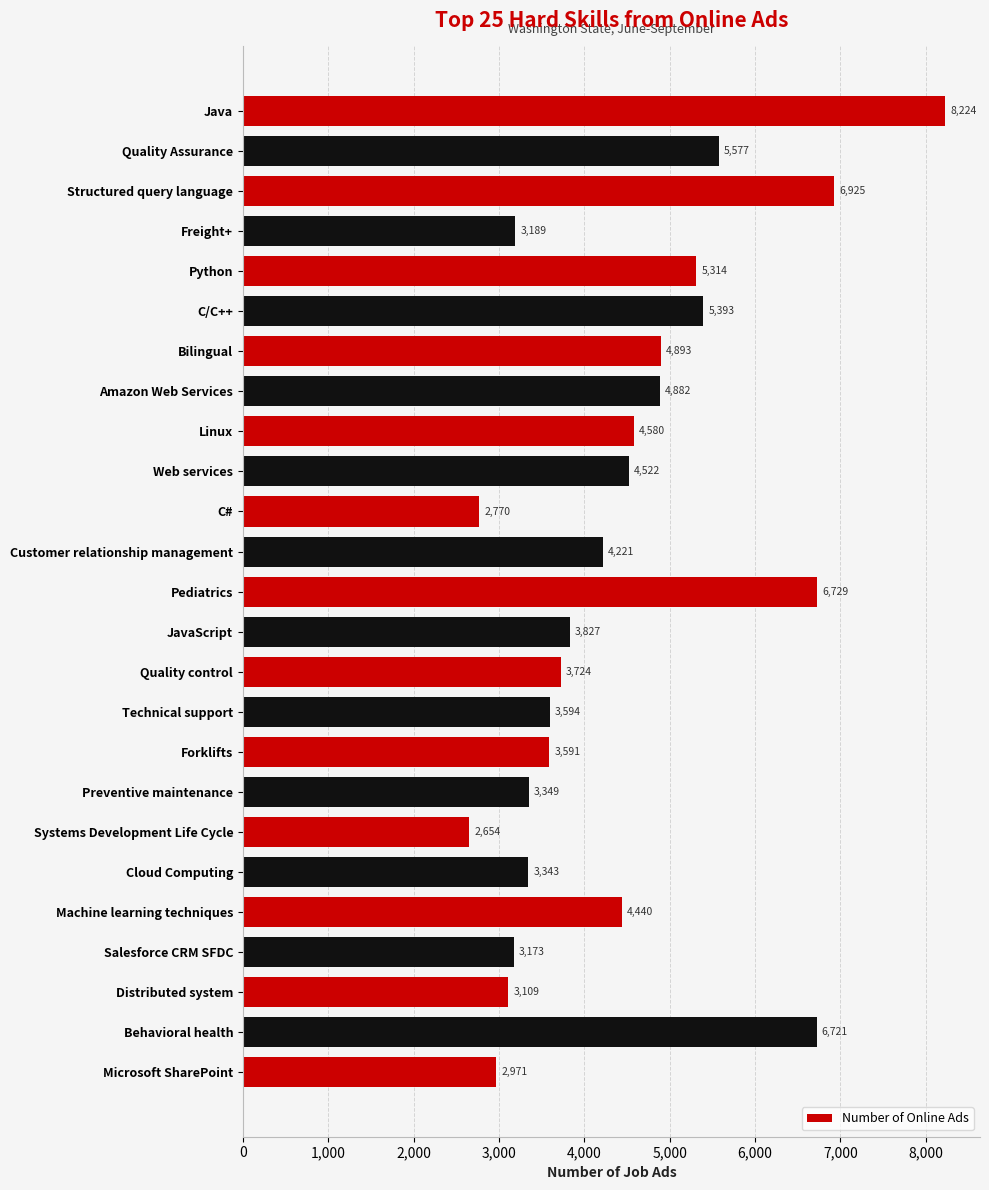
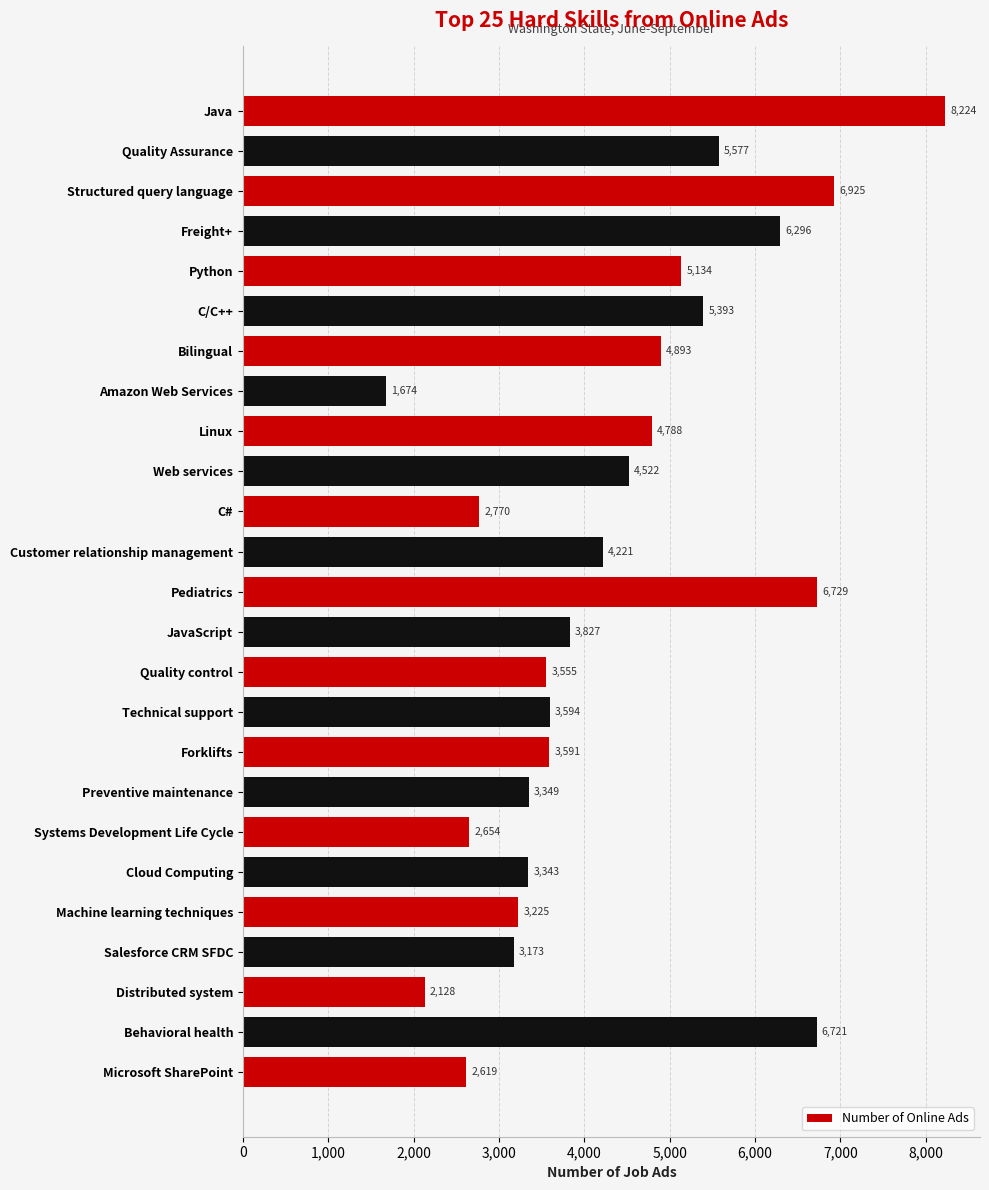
  {
    "Java": "8,224",
    "Quality Assurance": "5,577",
    "Structured query language": "6,925",
-   "Freight+": "3,189",
-   "Python": "5,314",
+   "Freight+": "6,296",
+   "Python": "5,134",
    "C/C++": "5,393",
    "Bilingual": "4,893",
-   "Amazon Web Services": "4,882",
-   "Linux": "4,580",
+   "Amazon Web Services": "1,674",
+   "Linux": "4,788",
    "Web services": "4,522",
    "C#": "2,770",
    "Customer relationship management": "4,221",
    "Pediatrics": "6,729",
    "JavaScript": "3,827",
-   "Quality control": "3,724",
+   "Quality control": "3,555",
    "Technical support": "3,594",
    "Forklifts": "3,591",
    "Preventive maintenance": "3,349",
    "Systems Development Life Cycle": "2,654",
    "Cloud Computing": "3,343",
-   "Machine learning techniques": "4,440",
+   "Machine learning techniques": "3,225",
    "Salesforce CRM SFDC": "3,173",
-   "Distributed system": "3,109",
+   "Distributed system": "2,128",
    "Behavioral health": "6,721",
-   "Microsoft SharePoint": "2,971"
+   "Microsoft SharePoint": "2,619"
  }
